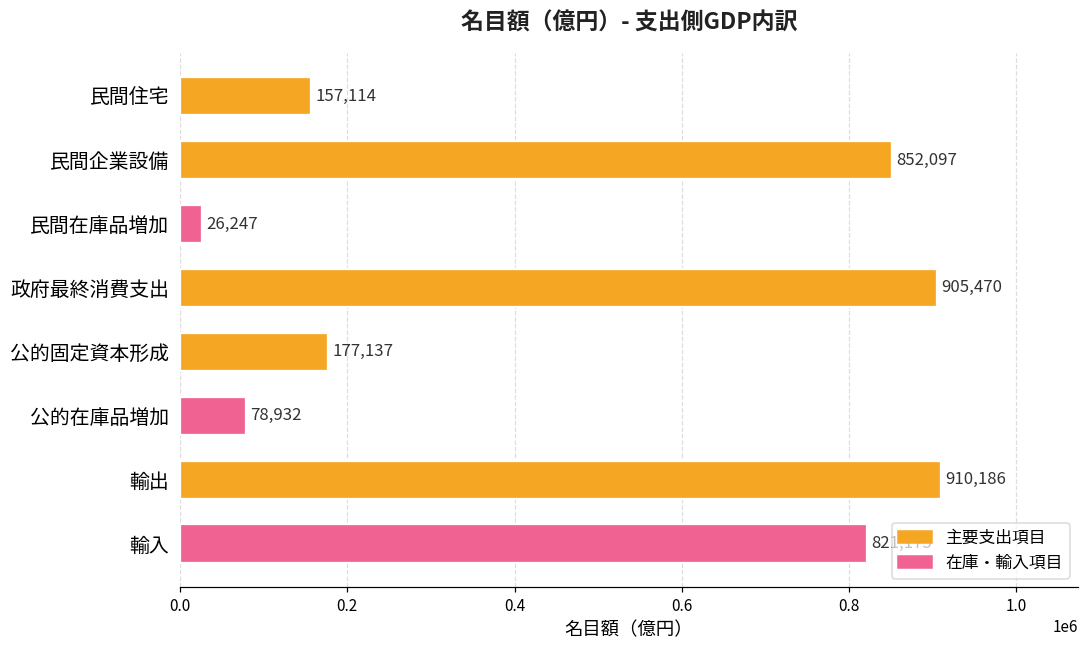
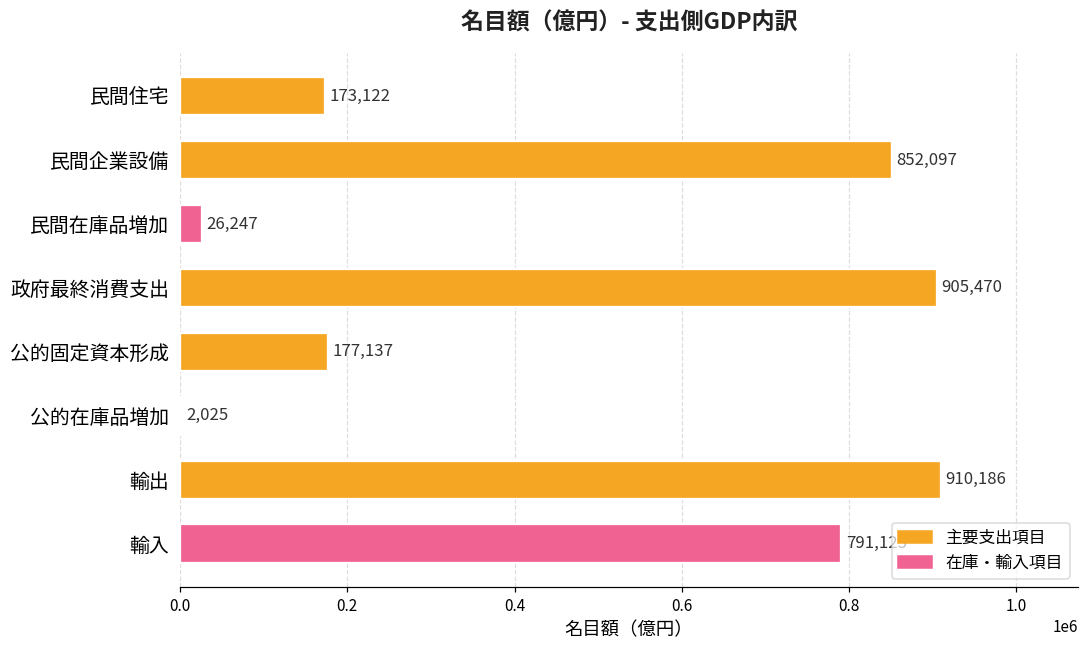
  {
-   "民間住宅": "157,114",
+   "民間住宅": "173,122",
    "民間企業設備": "852,097",
    "民間在庫品増加": "26,247",
    "政府最終消費支出": "905,470",
    "公的固定資本形成": "177,137",
-   "公的在庫品増加": "78,932",
+   "公的在庫品増加": "2,025",
    "輸出": "910,186",
-   "輸入": "820000"
+   "輸入": "790000"
  }
